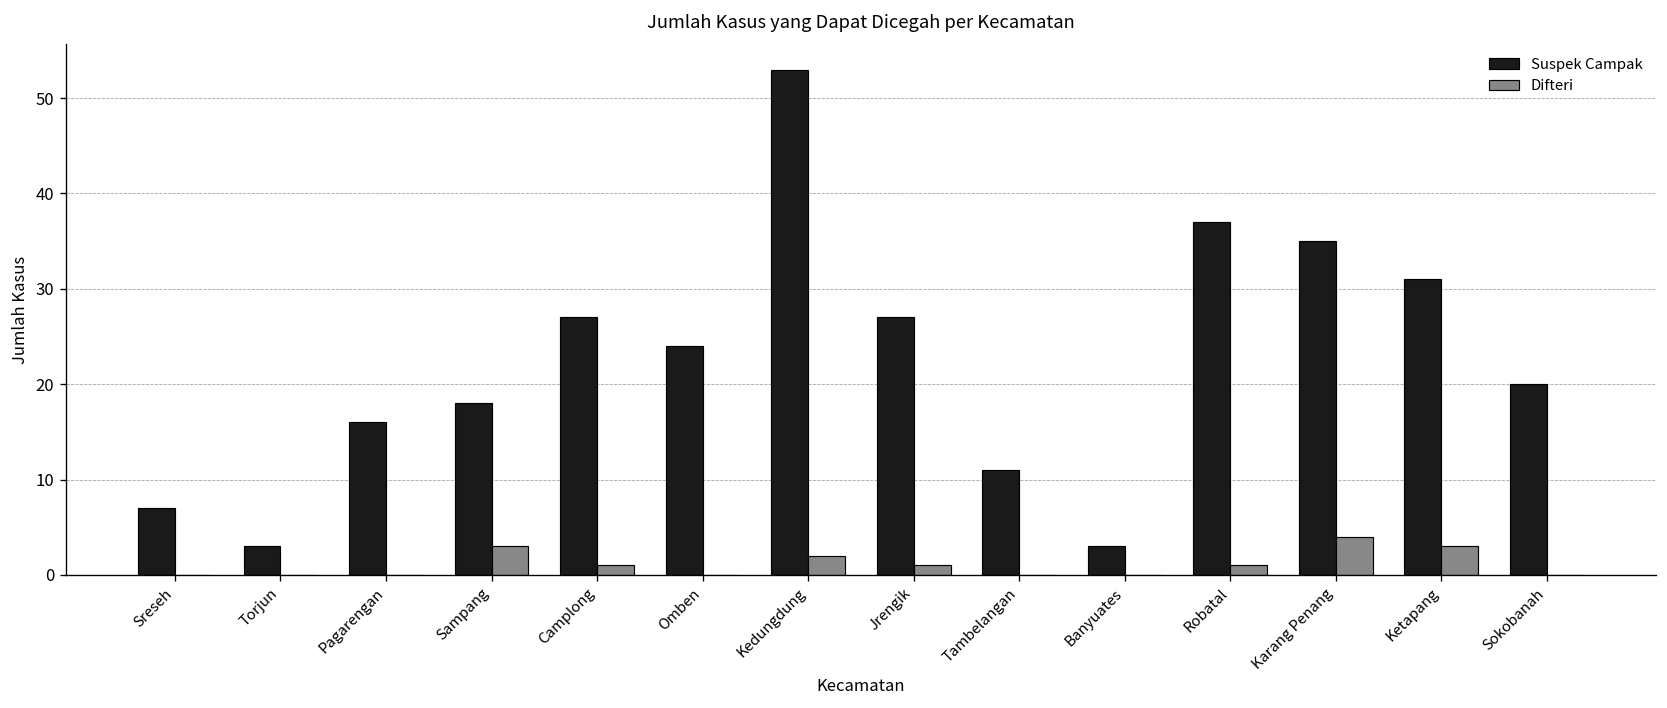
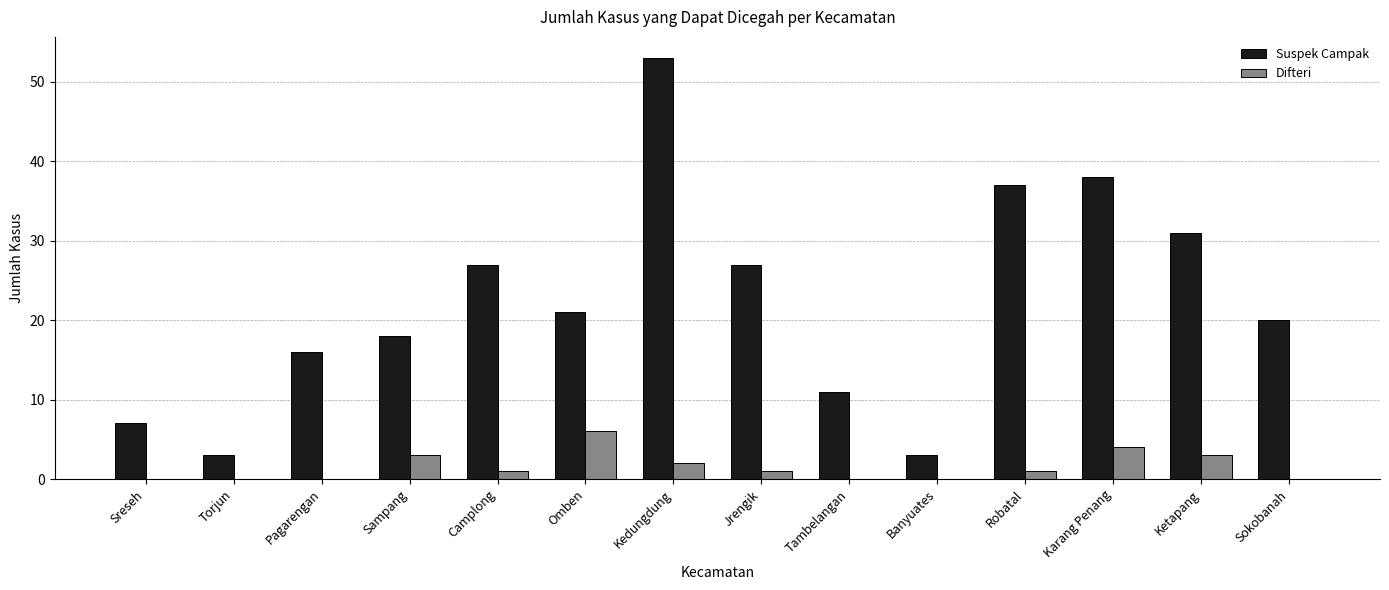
  {
    "Suspek Campak": {
      "Sreseh": 7,
      "Torjun": 3,
      "Pagarengan": 16,
      "Sampang": 18,
      "Camplong": 27,
-     "Omben": 24,
+     "Omben": 21,
      "Kedungdung": 53,
      "Jrengik": 27,
      "Tambelangan": 11,
      "Banyuates": 3,
      "Robatal": 37,
-     "Karang Penang": 35,
+     "Karang Penang": 38,
      "Ketapang": 31,
      "Sokobanah": 20
    },
    "Difteri": {
      "Sreseh": 0,
      "Torjun": 0,
      "Pagarengan": 0,
      "Sampang": 3,
      "Camplong": 1,
-     "Omben": 0,
+     "Omben": 6,
      "Kedungdung": 2,
      "Jrengik": 1,
      "Tambelangan": 0,
      "Banyuates": 0,
      "Robatal": 1,
      "Karang Penang": 4,
      "Ketapang": 3,
      "Sokobanah": 0
    }
  }
